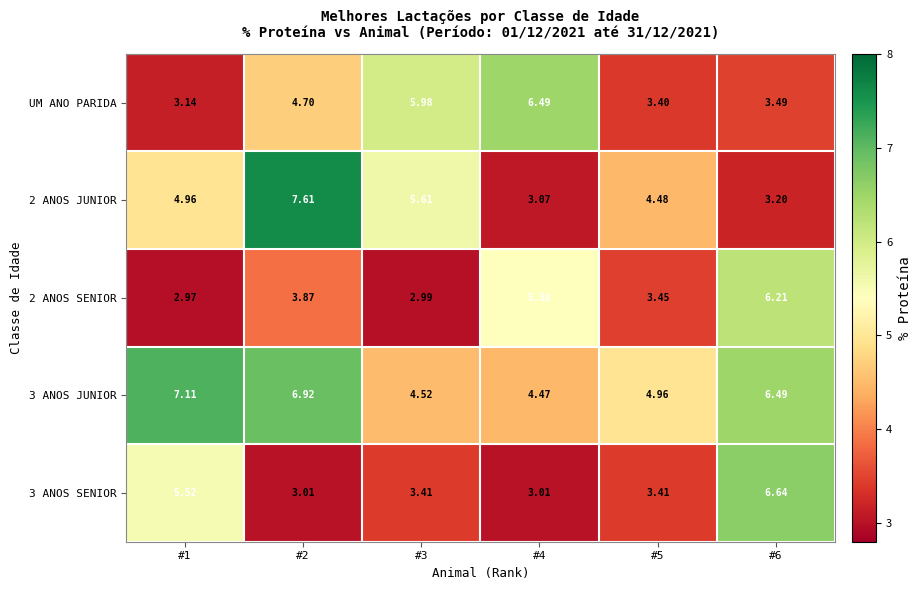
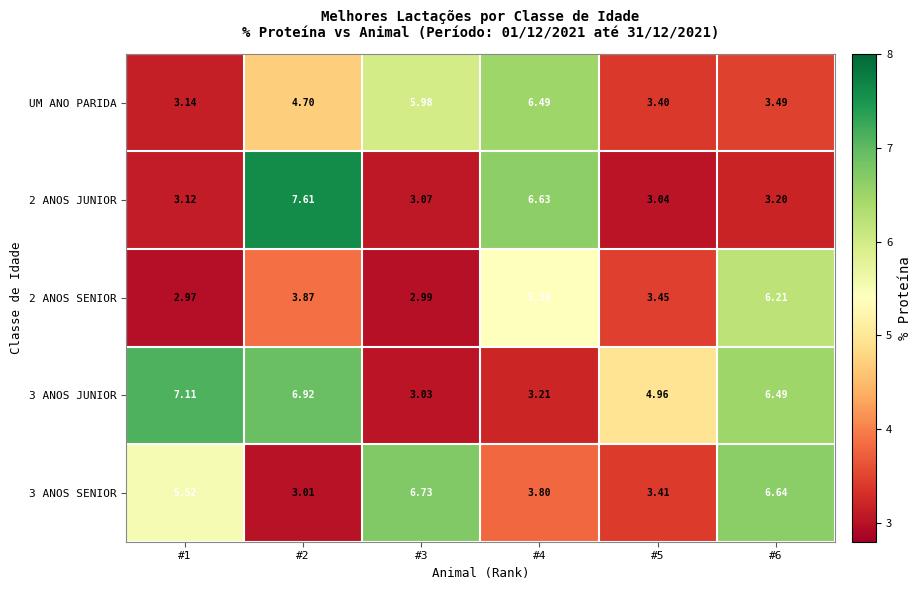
  {
    "UM ANO PARIDA": {
      "#1": 3.14,
      "#2": 4.70,
      "#3": 5.98,
      "#4": 6.49,
      "#5": 3.40,
      "#6": 3.49
    },
    "2 ANOS JUNIOR": {
-     "#1": 4.96,
+     "#1": 3.12,
      "#2": 7.61,
-     "#3": 5.61,
-     "#4": 3.07,
-     "#5": 4.48,
+     "#3": 3.07,
+     "#4": 6.63,
+     "#5": 3.04,
      "#6": 3.20
    },
    "2 ANOS SENIOR": {
      "#1": 2.97,
      "#2": 3.87,
      "#3": 2.99,
      "#4": 5.38,
      "#5": 3.45,
      "#6": 6.21
    },
    "3 ANOS JUNIOR": {
      "#1": 7.11,
      "#2": 6.92,
-     "#3": 4.52,
-     "#4": 4.47,
+     "#3": 3.03,
+     "#4": 3.21,
      "#5": 4.96,
      "#6": 6.49
    },
    "3 ANOS SENIOR": {
      "#1": 5.52,
      "#2": 3.01,
-     "#3": 3.41,
-     "#4": 3.01,
+     "#3": 6.73,
+     "#4": 3.80,
      "#5": 3.41,
      "#6": 6.64
    }
  }
